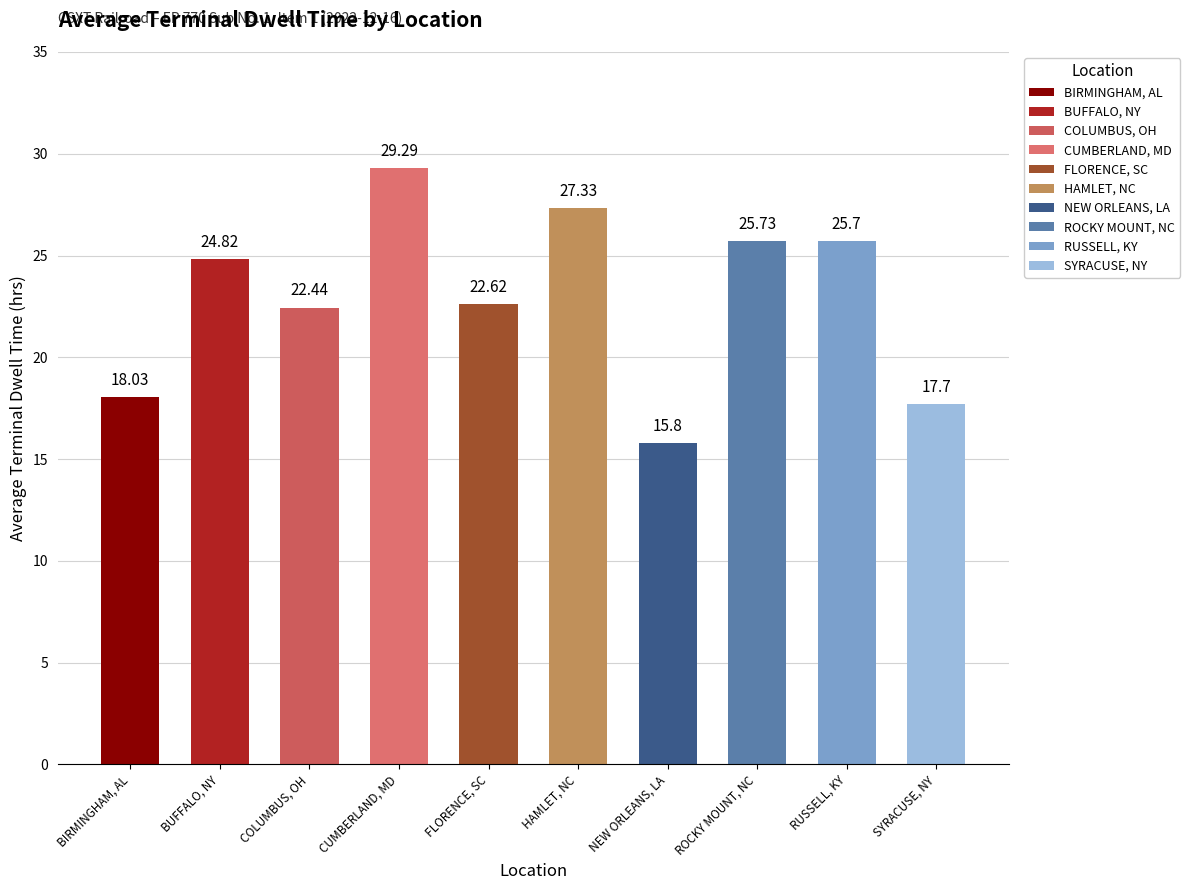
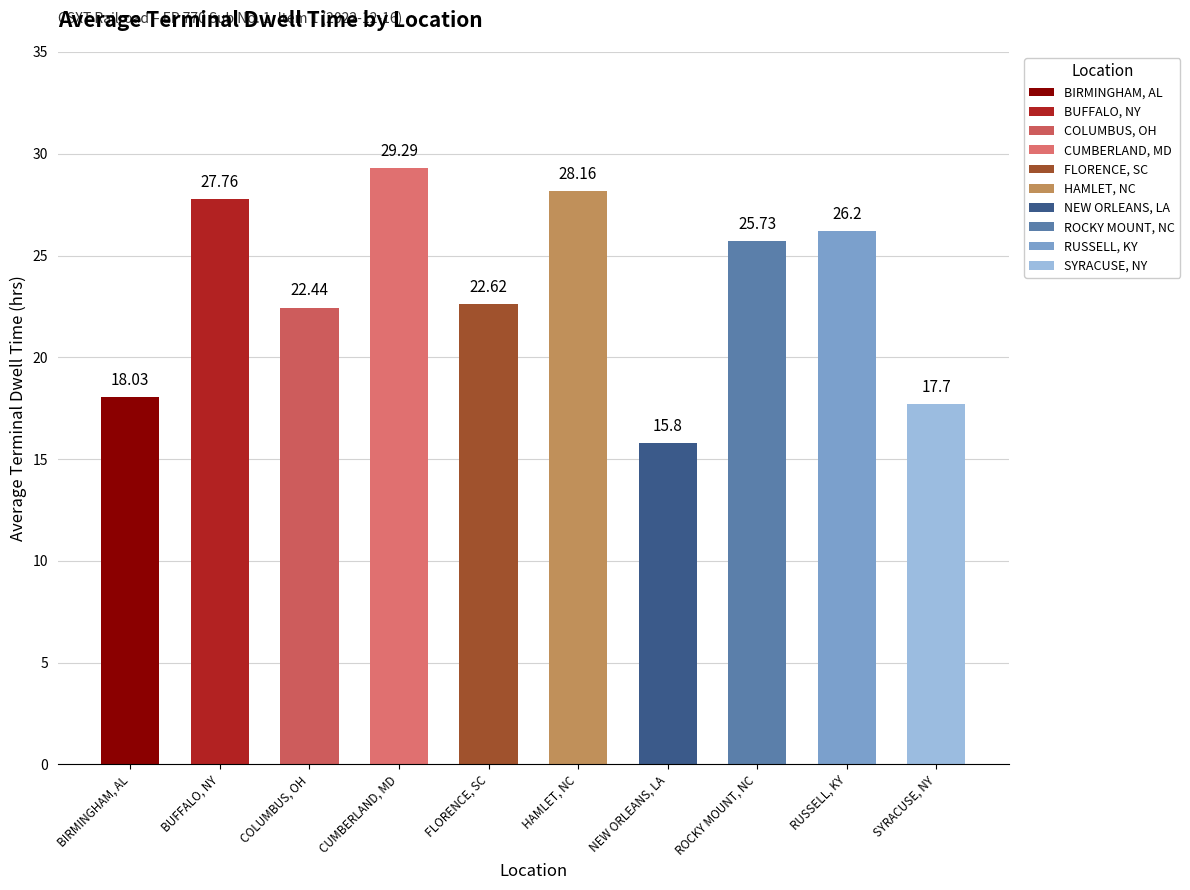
  {
    "BIRMINGHAM, AL": 18.03,
-   "BUFFALO, NY": 24.82,
+   "BUFFALO, NY": 27.76,
    "COLUMBUS, OH": 22.44,
    "CUMBERLAND, MD": 29.29,
    "FLORENCE, SC": 22.62,
-   "HAMLET, NC": 27.33,
+   "HAMLET, NC": 28.16,
    "NEW ORLEANS, LA": 15.8,
    "ROCKY MOUNT, NC": 25.73,
-   "RUSSELL, KY": 25.7,
+   "RUSSELL, KY": 26.2,
    "SYRACUSE, NY": 17.7
  }
